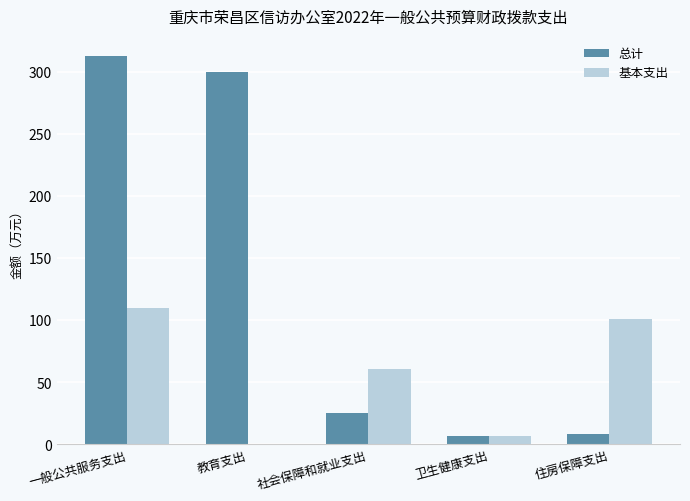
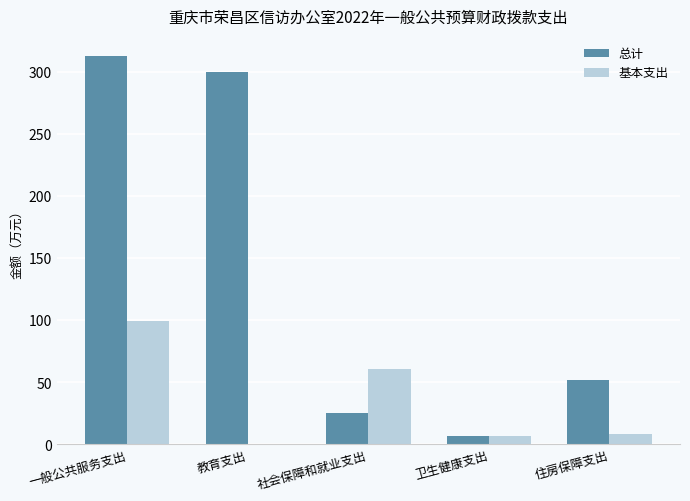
  {
    "总计": {
      "一般公共服务支出": 313,
      "教育支出": 300,
      "社会保障和就业支出": 26,
      "卫生健康支出": 7,
-     "住房保障支出": 9
+     "住房保障支出": 52
    },
    "基本支出": {
-     "一般公共服务支出": 110,
+     "一般公共服务支出": 100,
      "社会保障和就业支出": 61,
      "卫生健康支出": 7,
-     "住房保障支出": 101
+     "住房保障支出": 9
    }
  }
